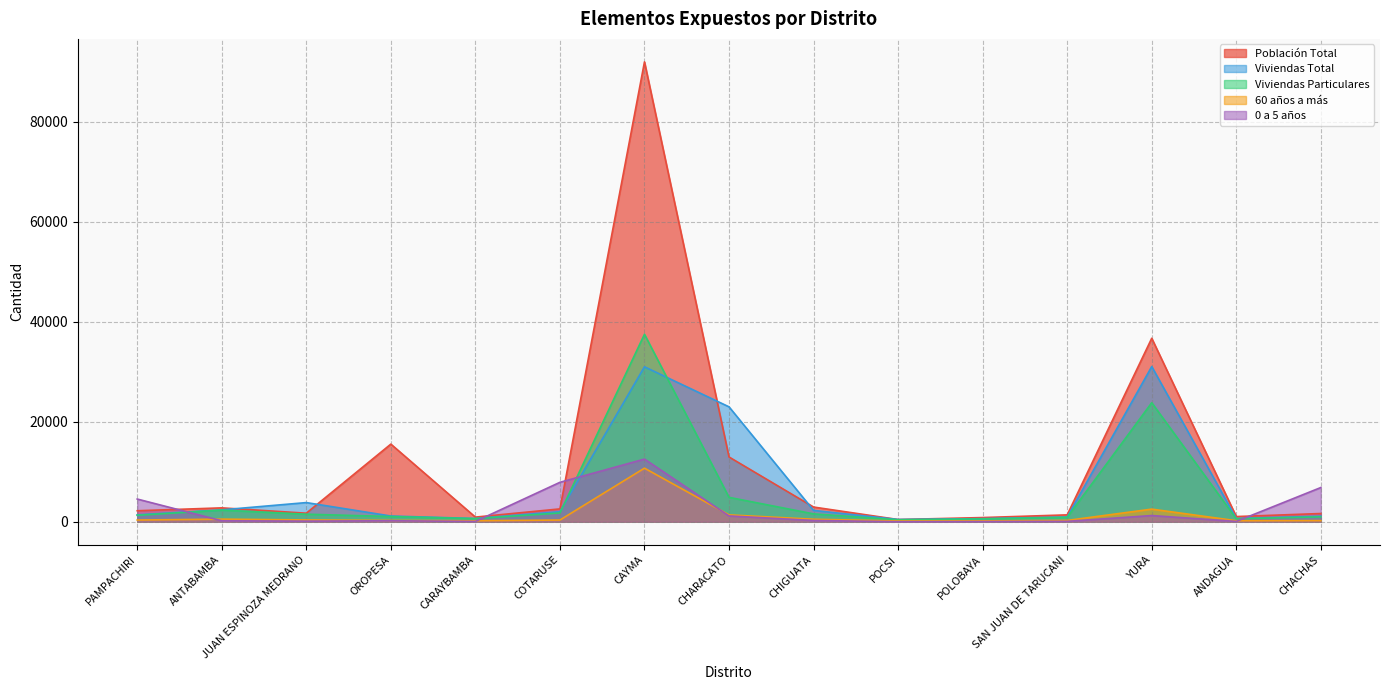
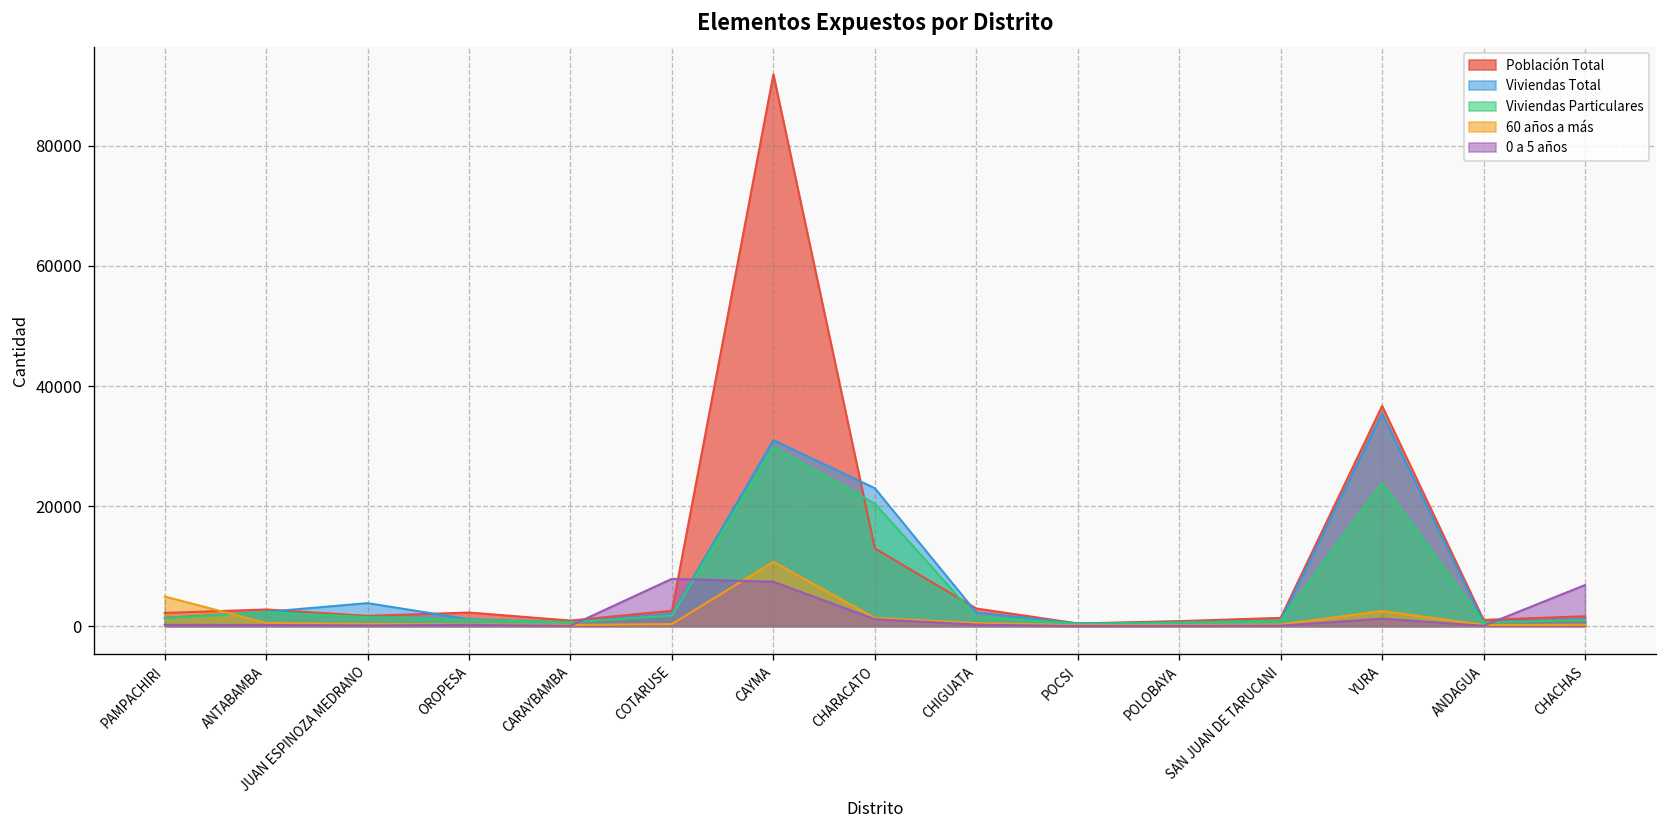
  {
    "Población Total": {
      "PAMPACHIRI": 2000,
-     "OROPESA": 16000,
+     "OROPESA": 2000,
      "COTARUSE": 3000,
      "CAYMA": 92000,
      "CHARACATO": 13000,
      "CHIGUATA": 3000,
      "YURA": 37000,
      "CHACHAS": 2000
    },
    "Viviendas Total": {
      "JUAN ESPINOZA MEDRANO": 4000,
      "CAYMA": 31000,
      "CHARACATO": 23000,
      "CHIGUATA": 2000,
-     "YURA": 31000
+     "YURA": 35000
    },
    "Viviendas Particulares": {
-     "CAYMA": 37000,
-     "CHARACATO": 5000,
+     "CAYMA": 30000,
+     "CHARACATO": 20000,
      "CHIGUATA": 2000,
      "YURA": 24000
    },
    "60 años a más": {
-     "PAMPACHIRI": 0,
+     "PAMPACHIRI": 5000,
      "COTARUSE": 0,
      "CAYMA": 11000,
      "YURA": 3000,
      "CHACHAS": 0
    },
    "0 a 5 años": {
-     "PAMPACHIRI": 5000,
+     "PAMPACHIRI": 0,
      "COTARUSE": 8000,
-     "CAYMA": 13000,
+     "CAYMA": 7000,
      "YURA": 1000,
      "CHACHAS": 7000
    }
  }
